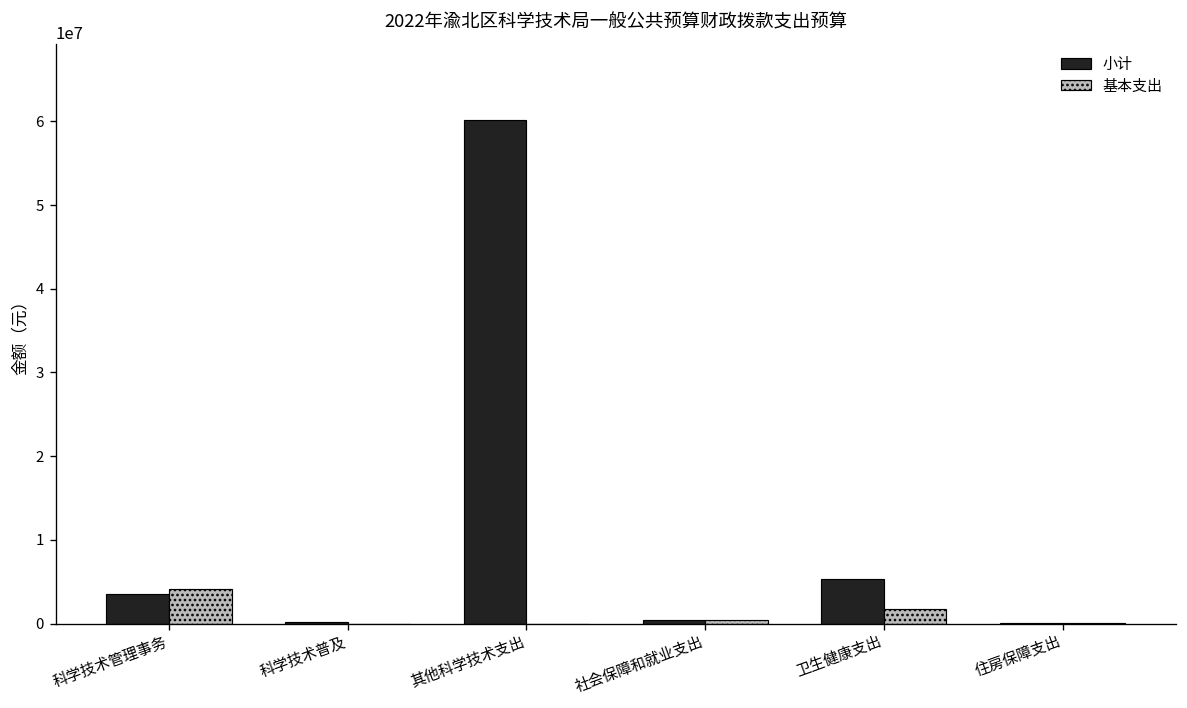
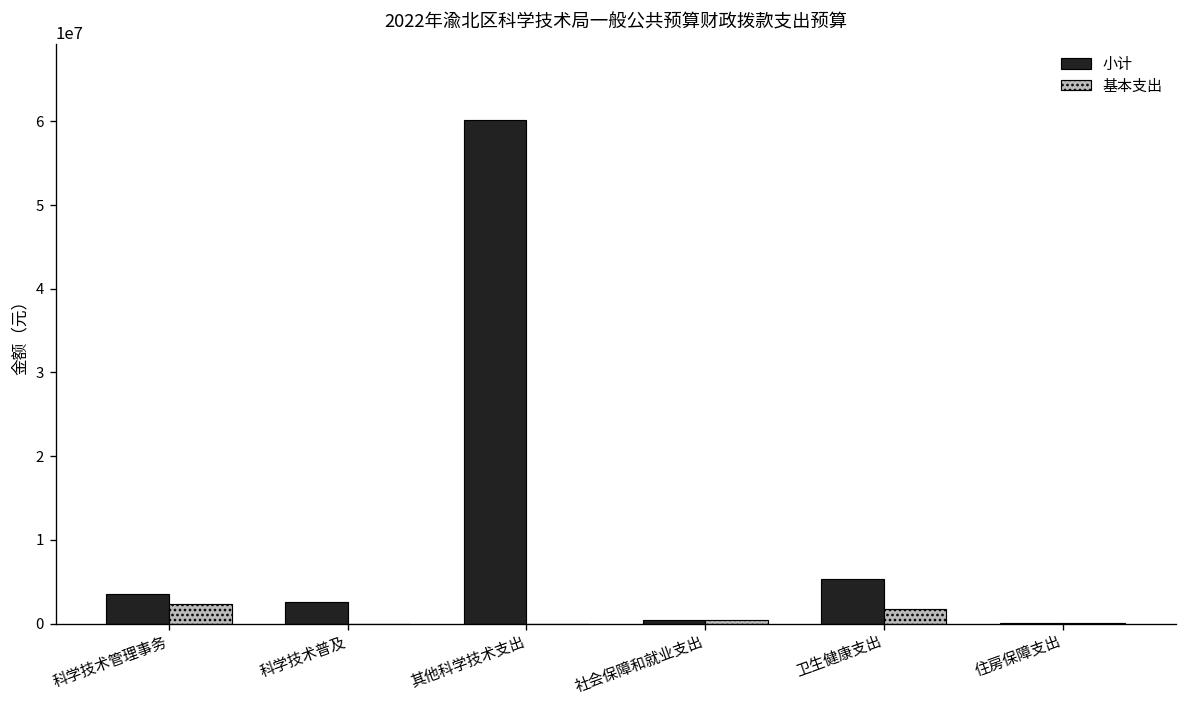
  {
    "小计": {
      "科学技术管理事务": 4000000,
-     "科学技术普及": 0,
+     "科学技术普及": 3000000,
      "其他科学技术支出": 60000000,
      "社会保障和就业支出": 0,
      "卫生健康支出": 5000000
    },
    "基本支出": {
-     "科学技术管理事务": 4000000,
+     "科学技术管理事务": 2000000,
      "科学技术普及": 0,
      "其他科学技术支出": 0,
      "社会保障和就业支出": 0,
      "卫生健康支出": 2000000
    }
  }
